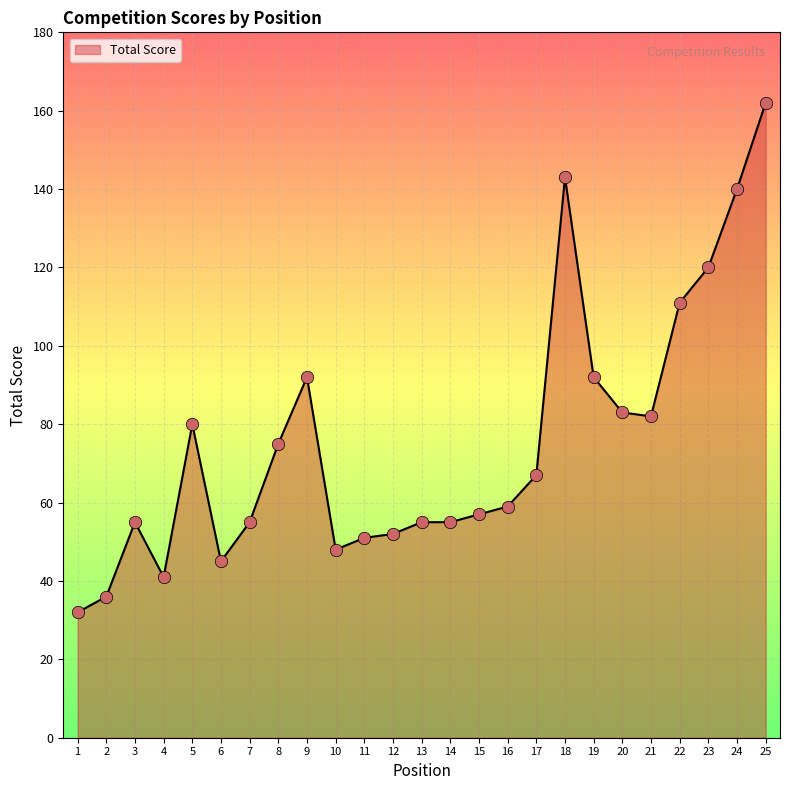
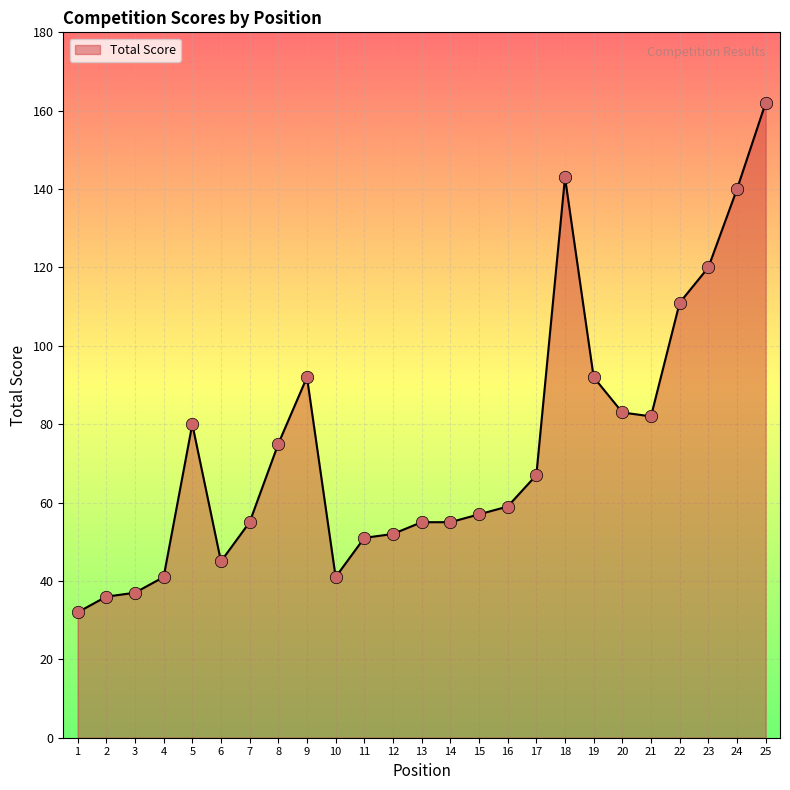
  {
    "1": 32,
    "2": 36,
-   "3": 55,
+   "3": 37,
    "4": 41,
    "5": 80,
    "6": 45,
    "7": 55,
    "8": 75,
    "9": 92,
-   "10": 48,
+   "10": 41,
    "11": 51,
    "12": 52,
    "13": 55,
    "14": 55,
    "15": 57,
    "16": 59,
    "17": 67,
    "18": 143,
    "19": 92,
    "20": 83,
    "21": 82,
    "22": 111,
    "23": 120,
    "24": 140,
    "25": 162
  }
